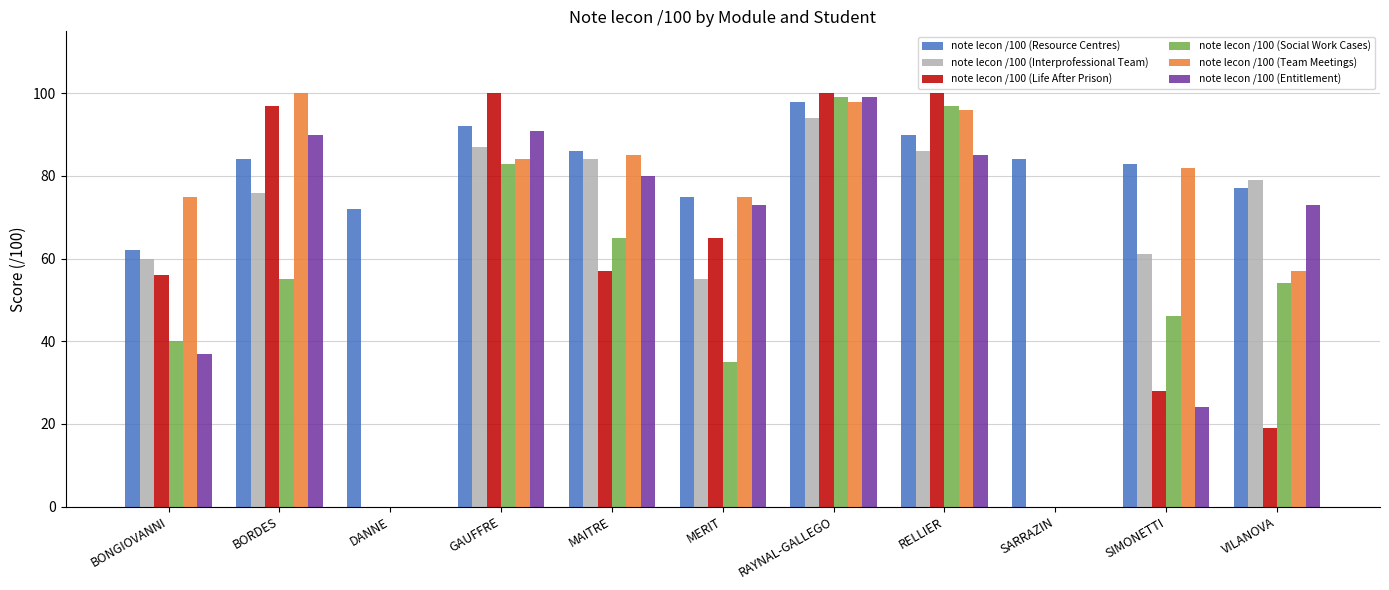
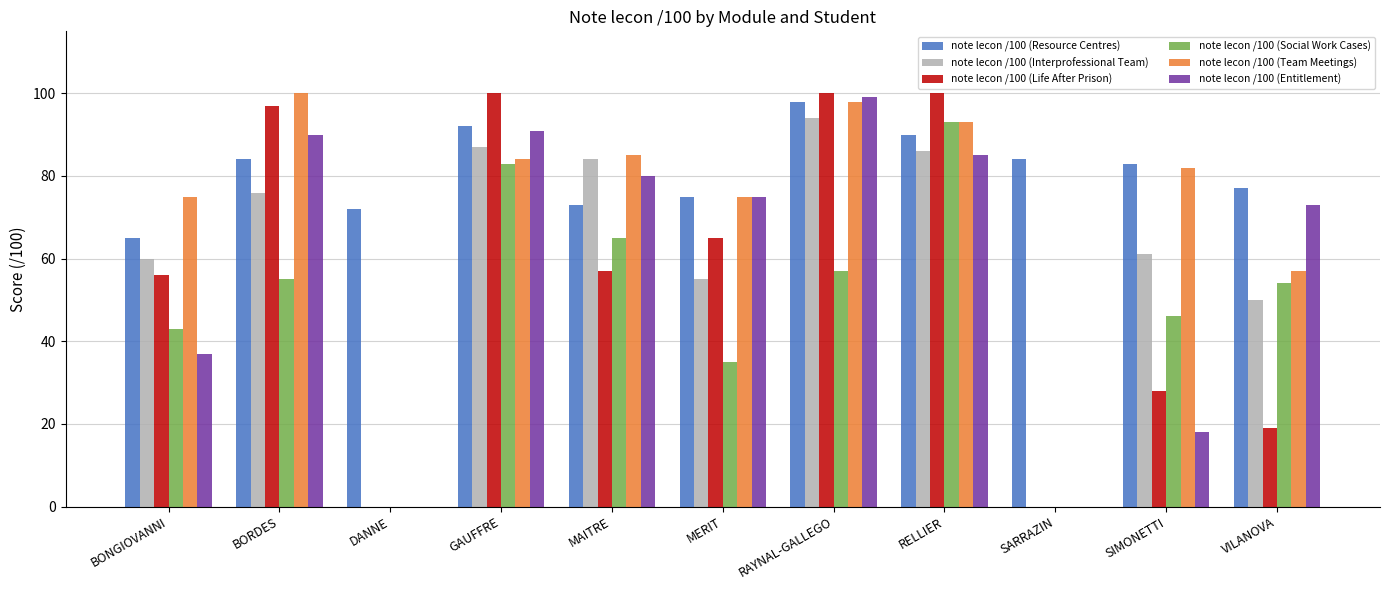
  {
    "note lecon /100 (Resource Centres)": {
-     "BONGIOVANNI": 62,
+     "BONGIOVANNI": 65,
      "BORDES": 84,
      "DANNE": 72,
      "GAUFFRE": 92,
-     "MAITRE": 86,
+     "MAITRE": 73,
      "MERIT": 75,
      "RAYNAL-GALLEGO": 98,
      "RELLIER": 90,
      "SARRAZIN": 84,
      "SIMONETTI": 83,
      "VILANOVA": 77
    },
    "note lecon /100 (Interprofessional Team)": {
      "BONGIOVANNI": 60,
      "BORDES": 76,
      "DANNE": 0,
      "GAUFFRE": 87,
      "MAITRE": 84,
      "MERIT": 55,
      "RAYNAL-GALLEGO": 94,
      "RELLIER": 86,
      "SARRAZIN": 0,
      "SIMONETTI": 61,
-     "VILANOVA": 79
+     "VILANOVA": 50
    },
    "note lecon /100 (Life After Prison)": {
      "BONGIOVANNI": 56,
      "BORDES": 97,
      "DANNE": 0,
      "GAUFFRE": 100,
      "MAITRE": 57,
      "MERIT": 65,
      "RAYNAL-GALLEGO": 100,
      "RELLIER": 100,
      "SARRAZIN": 0,
      "SIMONETTI": 28,
      "VILANOVA": 19
    },
    "note lecon /100 (Social Work Cases)": {
-     "BONGIOVANNI": 40,
+     "BONGIOVANNI": 43,
      "BORDES": 55,
      "DANNE": 0,
      "GAUFFRE": 83,
      "MAITRE": 65,
      "MERIT": 35,
-     "RAYNAL-GALLEGO": 99,
-     "RELLIER": 97,
+     "RAYNAL-GALLEGO": 57,
+     "RELLIER": 93,
      "SARRAZIN": 0,
      "SIMONETTI": 46,
      "VILANOVA": 54
    },
    "note lecon /100 (Team Meetings)": {
      "BONGIOVANNI": 75,
      "BORDES": 100,
      "DANNE": 0,
      "GAUFFRE": 84,
      "MAITRE": 85,
      "MERIT": 75,
      "RAYNAL-GALLEGO": 98,
-     "RELLIER": 96,
+     "RELLIER": 93,
      "SARRAZIN": 0,
      "SIMONETTI": 82,
      "VILANOVA": 57
    },
    "note lecon /100 (Entitlement)": {
      "BONGIOVANNI": 37,
      "BORDES": 90,
      "DANNE": 0,
      "GAUFFRE": 91,
      "MAITRE": 80,
-     "MERIT": 73,
+     "MERIT": 75,
      "RAYNAL-GALLEGO": 99,
      "RELLIER": 85,
      "SARRAZIN": 0,
-     "SIMONETTI": 24,
+     "SIMONETTI": 18,
      "VILANOVA": 73
    }
  }
